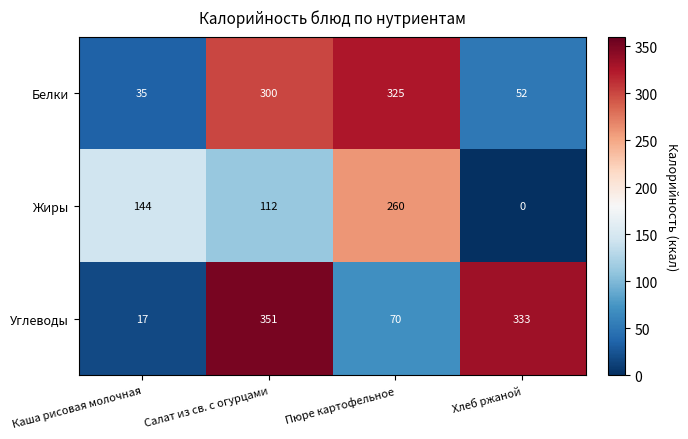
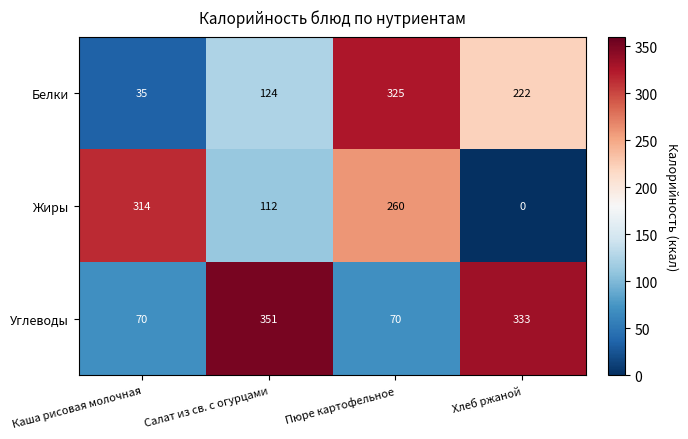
  {
    "Белки": {
      "Каша рисовая молочная": 35,
-     "Салат из св. с огурцами": 300,
+     "Салат из св. с огурцами": 124,
      "Пюре картофельное": 325,
-     "Хлеб ржаной": 52
+     "Хлеб ржаной": 222
    },
    "Жиры": {
-     "Каша рисовая молочная": 144,
+     "Каша рисовая молочная": 314,
      "Салат из св. с огурцами": 112,
      "Пюре картофельное": 260,
      "Хлеб ржаной": 0
    },
    "Углеводы": {
-     "Каша рисовая молочная": 17,
+     "Каша рисовая молочная": 70,
      "Салат из св. с огурцами": 351,
      "Пюре картофельное": 70,
      "Хлеб ржаной": 333
    }
  }
